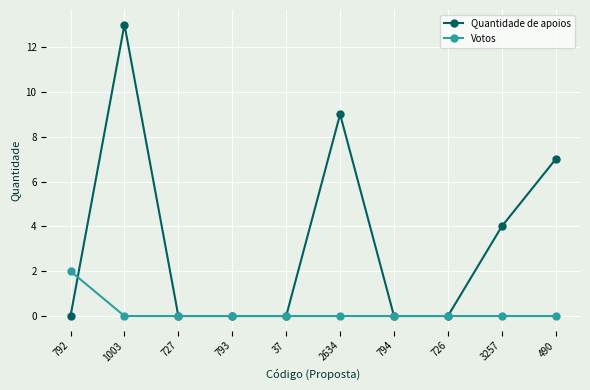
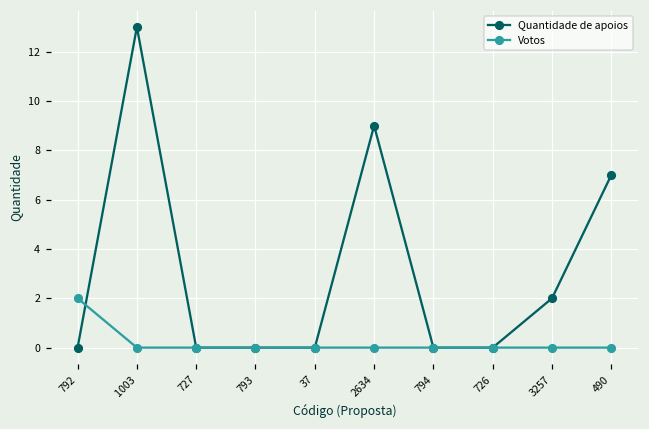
  {
    "Quantidade de apoios": {
      "792": 0,
      "1003": 13,
      "2634": 9,
-     "3257": 4,
+     "3257": 2,
      "490": 7
    },
    "Votos": {
      "792": 2,
      "1003": 0,
      "2634": 0,
      "3257": 0,
      "490": 0
    }
  }
